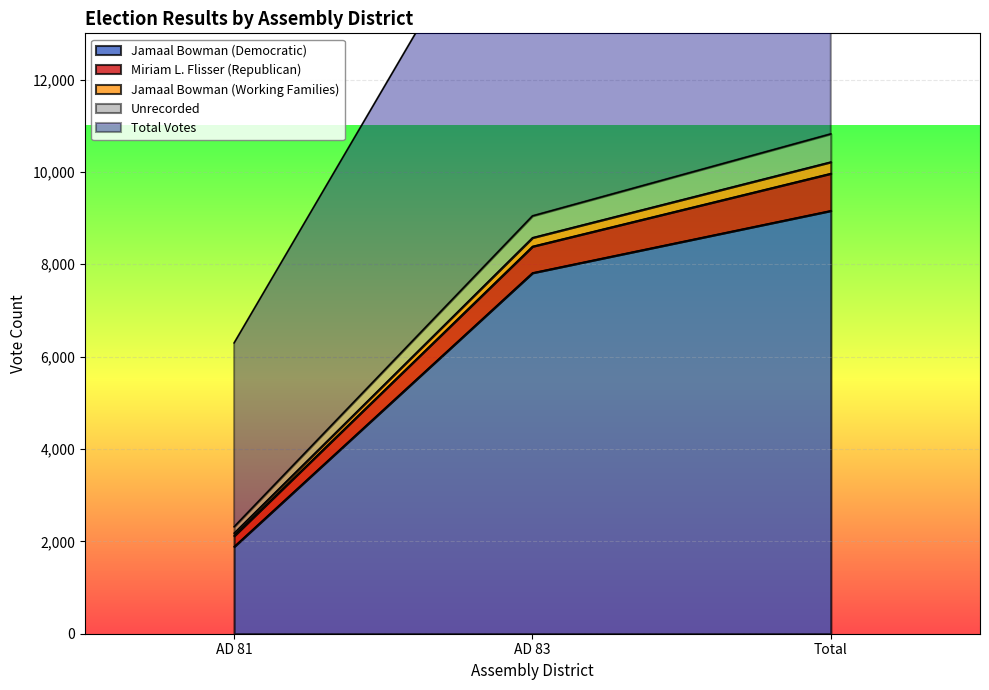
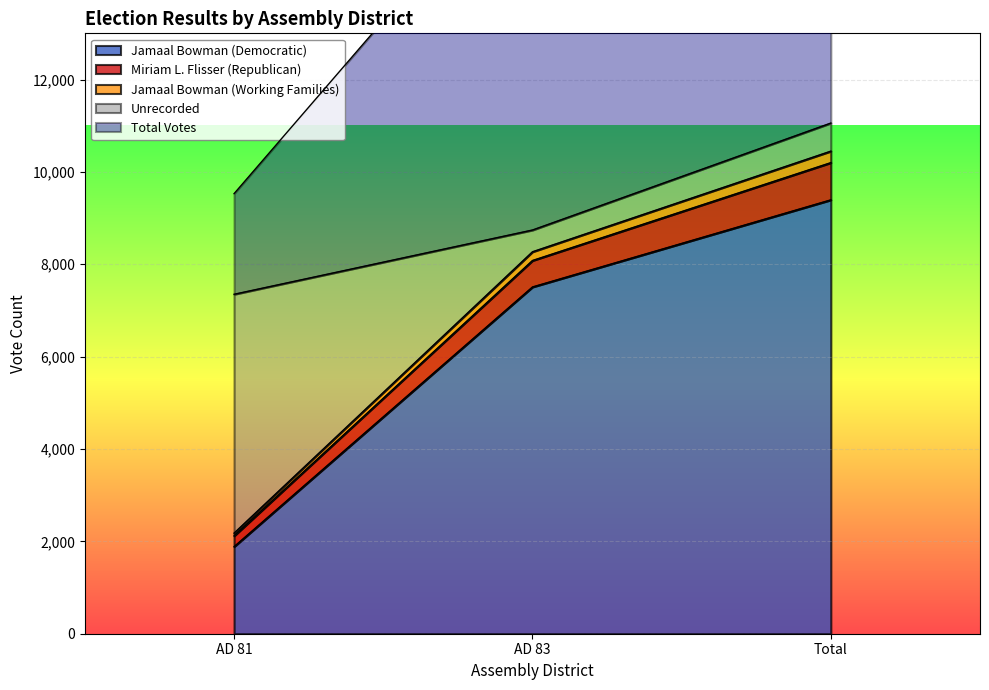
  {
    "Jamaal Bowman (Democratic)": {
      "AD 81": "1,900",
-     "AD 83": "7,800",
-     "Total": "9,200"
+     "AD 83": "7,500",
+     "Total": "9,400"
    },
    "Miriam L. Flisser (Republican)": {
      "AD 81": "200",
      "AD 83": "600",
      "Total": "800"
    },
    "Jamaal Bowman (Working Families)": {
      "AD 81": "100",
      "AD 83": "200",
      "Total": "200"
    },
    "Unrecorded": {
-     "AD 81": "100",
+     "AD 81": "5,200",
      "AD 83": "500",
      "Total": "600"
    },
    "Total Votes": {
-     "AD 81": "4,000"
+     "AD 81": "2,200"
    }
  }
